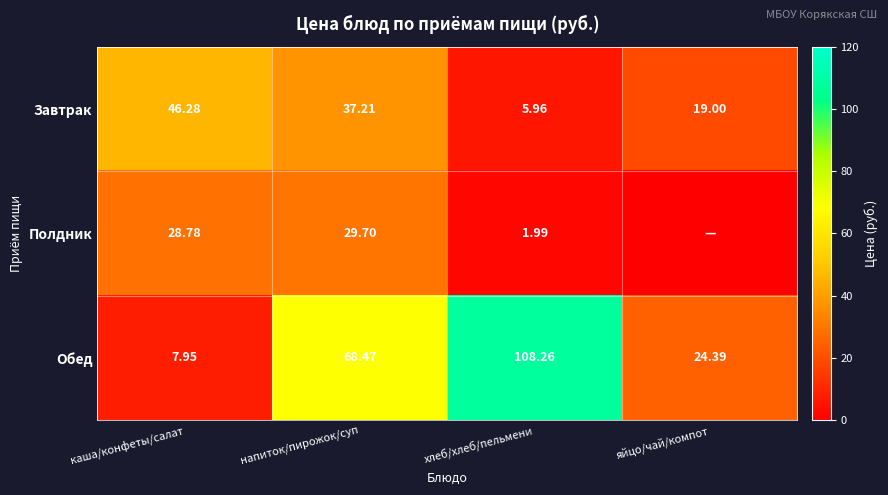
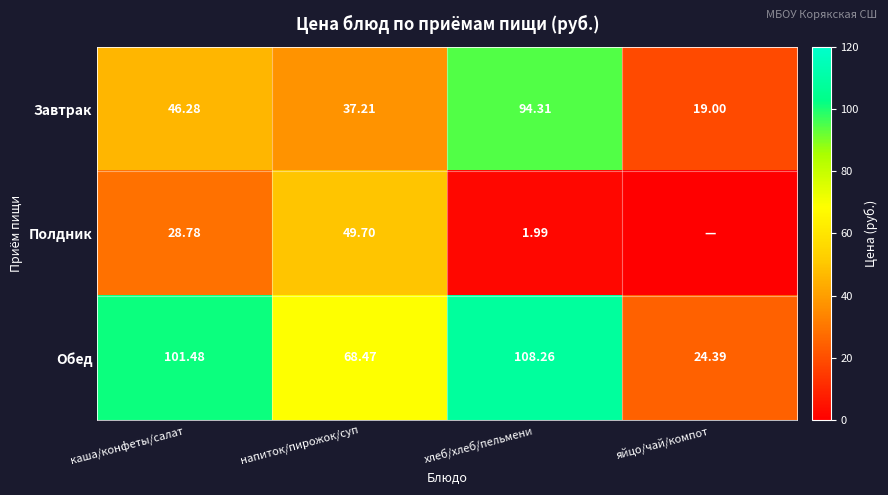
  {
    "Завтрак": {
      "каша/конфеты/салат": 46.28,
      "напиток/пирожок/суп": 37.21,
-     "хлеб/хлеб/пельмени": 5.96,
+     "хлеб/хлеб/пельмени": 94.31,
      "яйцо/чай/компот": 19.00
    },
    "Полдник": {
      "каша/конфеты/салат": 28.78,
-     "напиток/пирожок/суп": 29.70,
+     "напиток/пирожок/суп": 49.70,
      "хлеб/хлеб/пельмени": 1.99
    },
    "Обед": {
-     "каша/конфеты/салат": 7.95,
+     "каша/конфеты/салат": 101.48,
      "напиток/пирожок/суп": 68.47,
      "хлеб/хлеб/пельмени": 108.26,
      "яйцо/чай/компот": 24.39
    }
  }
